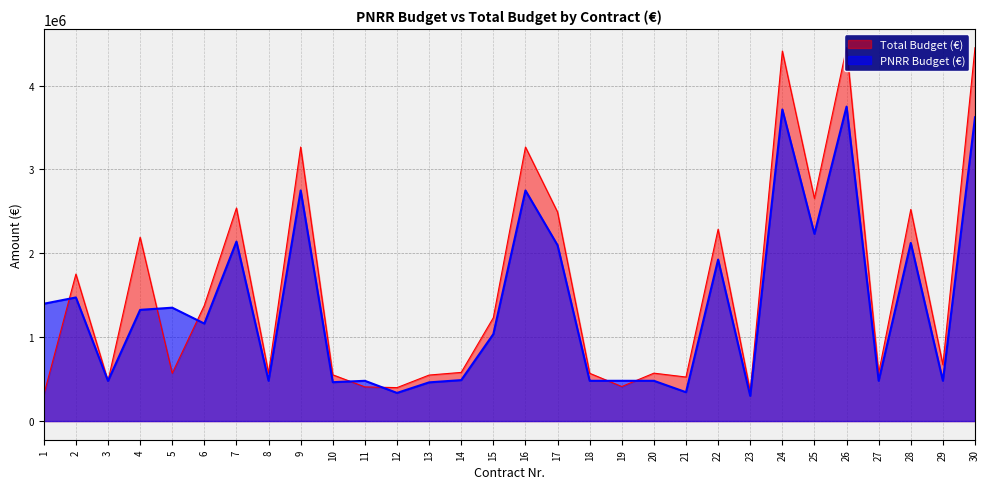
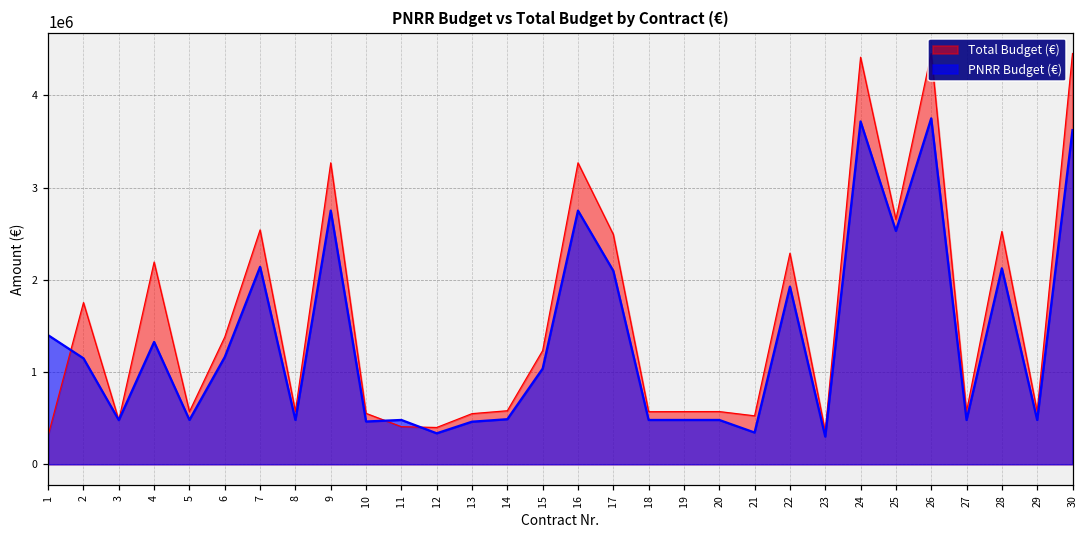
  {
    "Total Budget (€)": {
      "1": 300000,
      "2": 1800000,
      "4": 2200000,
      "5": 600000,
      "6": 1400000,
      "7": 2500000,
      "8": 600000,
      "9": 3300000,
      "10": 600000,
      "11": 400000,
      "12": 400000,
      "13": 500000,
      "14": 600000,
      "15": 1200000,
      "16": 3300000,
      "17": 2500000,
      "18": 600000,
-     "19": 400000,
+     "19": 600000,
      "20": 600000,
      "21": 500000,
      "22": 2300000,
      "23": 400000,
      "24": 4400000,
      "25": 2700000,
      "27": 600000,
      "28": 2500000,
-     "29": 700000,
+     "29": 600000,
      "30": 4500000
    },
    "PNRR Budget (€)": {
      "1": 1400000,
-     "2": 1500000,
+     "2": 1100000,
      "4": 1300000,
-     "5": 1400000,
+     "5": 500000,
      "6": 1200000,
      "7": 2100000,
      "8": 500000,
      "9": 2700000,
      "10": 500000,
      "11": 500000,
      "12": 300000,
      "13": 500000,
      "14": 500000,
      "15": 1000000,
      "16": 2700000,
      "17": 2100000,
      "18": 500000,
      "19": 500000,
      "20": 500000,
      "21": 300000,
      "22": 1900000,
      "23": 300000,
      "24": 3700000,
-     "25": 2200000,
+     "25": 2500000,
      "26": 3800000,
      "27": 500000,
      "28": 2100000,
      "29": 500000,
      "30": 3600000
    }
  }
